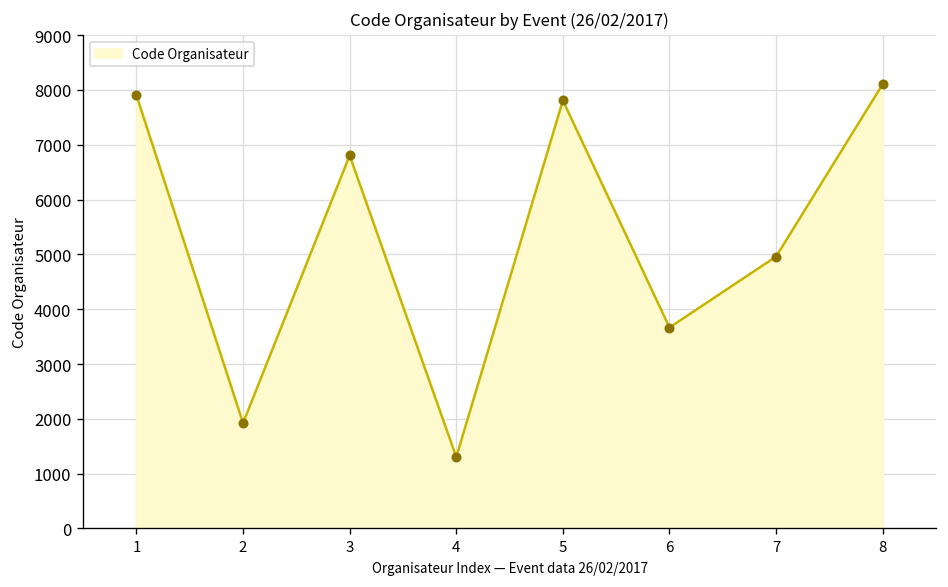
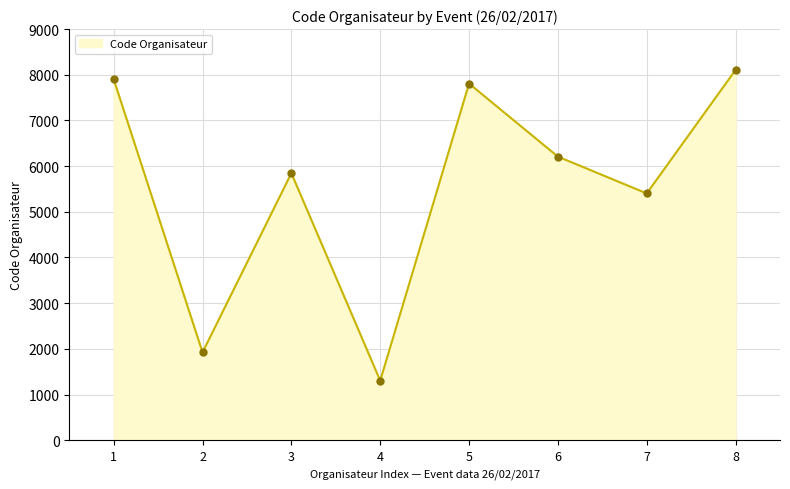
  {
    "1": 7900,
    "2": 1900,
-   "3": 6800,
+   "3": 5800,
    "4": 1300,
    "5": 7800,
-   "6": 3700,
-   "7": 5000,
+   "6": 6200,
+   "7": 5400,
    "8": 8100
  }
